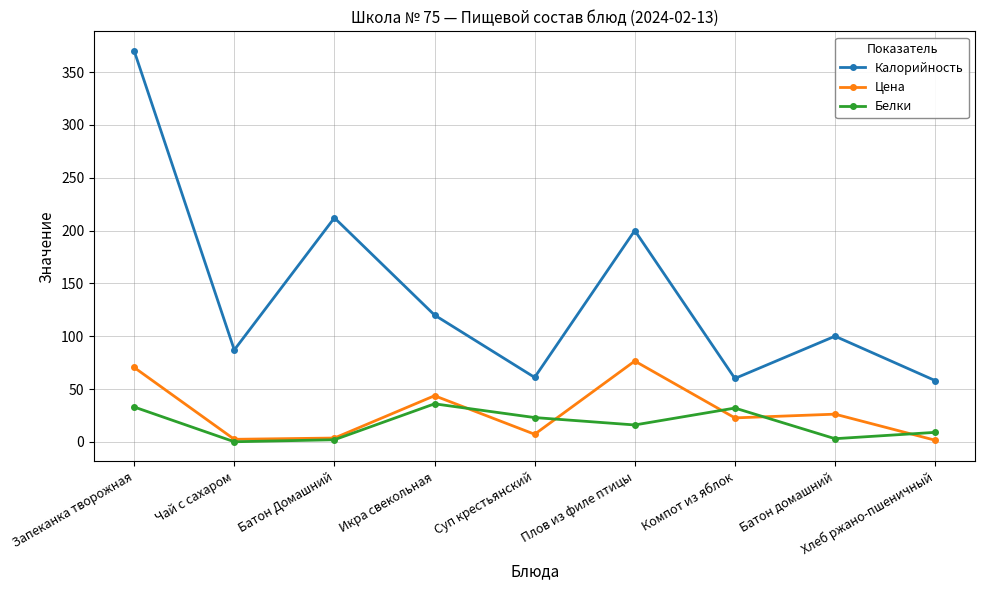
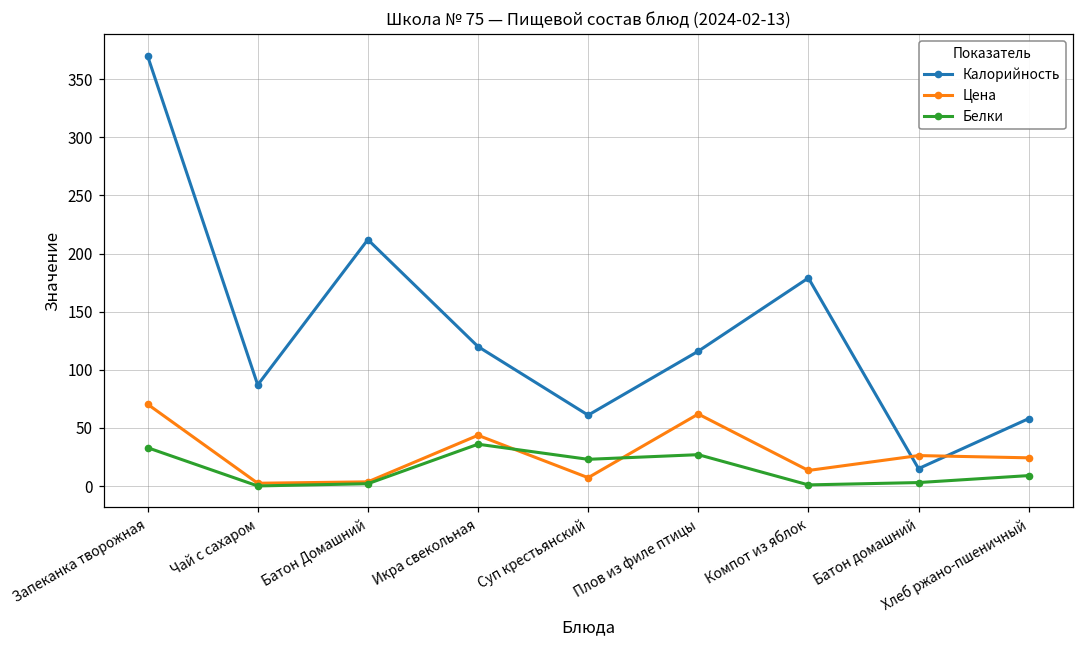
  {
    "Калорийность": {
      "Запеканка творожная": 370,
      "Чай с сахаром": 87,
      "Батон Домашний": 212,
      "Икра свекольная": 120,
      "Суп крестьянский": 61,
-     "Плов из филе птицы": 200,
-     "Компот из яблок": 60,
-     "Батон домашний": 100,
+     "Плов из филе птицы": 116,
+     "Компот из яблок": 179,
+     "Батон домашний": 15,
      "Хлеб ржано-пшеничный": 58
    },
    "Цена": {
      "Запеканка творожная": 70,
      "Икра свекольная": 44,
      "Суп крестьянский": 7,
-     "Плов из филе птицы": 76,
-     "Компот из яблок": 23,
+     "Плов из филе птицы": 62,
+     "Компот из яблок": 13,
      "Батон домашний": 26,
-     "Хлеб ржано-пшеничный": 2
+     "Хлеб ржано-пшеничный": 24
    },
    "Белки": {
      "Запеканка творожная": 33,
      "Икра свекольная": 36,
      "Суп крестьянский": 23,
-     "Плов из филе птицы": 16,
-     "Компот из яблок": 32,
+     "Плов из филе птицы": 27,
+     "Компот из яблок": 1,
      "Батон домашний": 3,
      "Хлеб ржано-пшеничный": 9
    }
  }
